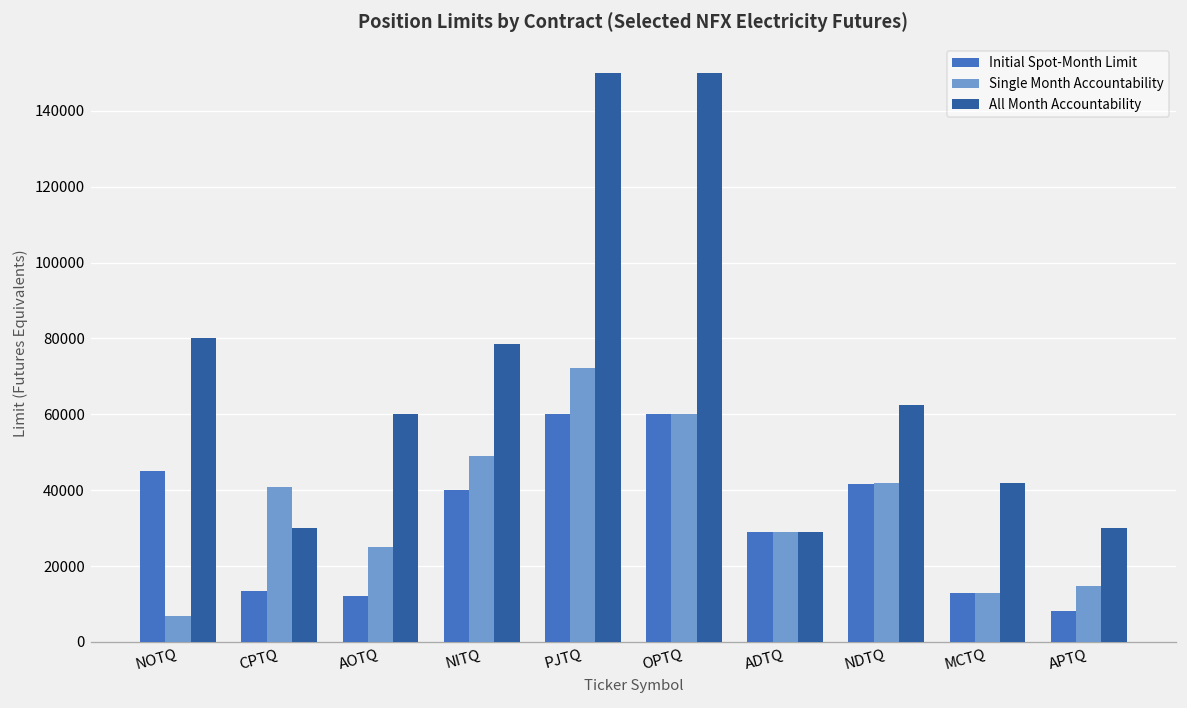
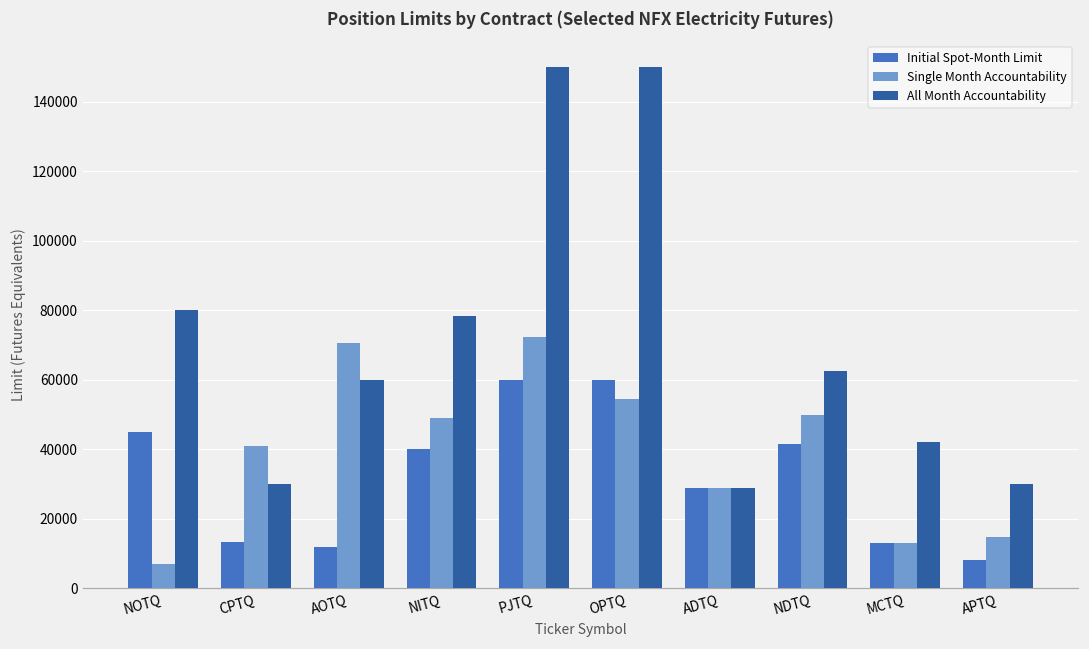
  {
    "Single Month Accountability": {
      "NOTQ": 7000,
      "CPTQ": 41000,
-     "AOTQ": 25000,
+     "AOTQ": 71000,
      "NITQ": 49000,
      "PJTQ": 72000,
-     "OPTQ": 60000,
+     "OPTQ": 54000,
      "ADTQ": 29000,
-     "NDTQ": 42000,
+     "NDTQ": 50000,
      "MCTQ": 13000,
      "APTQ": 15000
    }
  }
